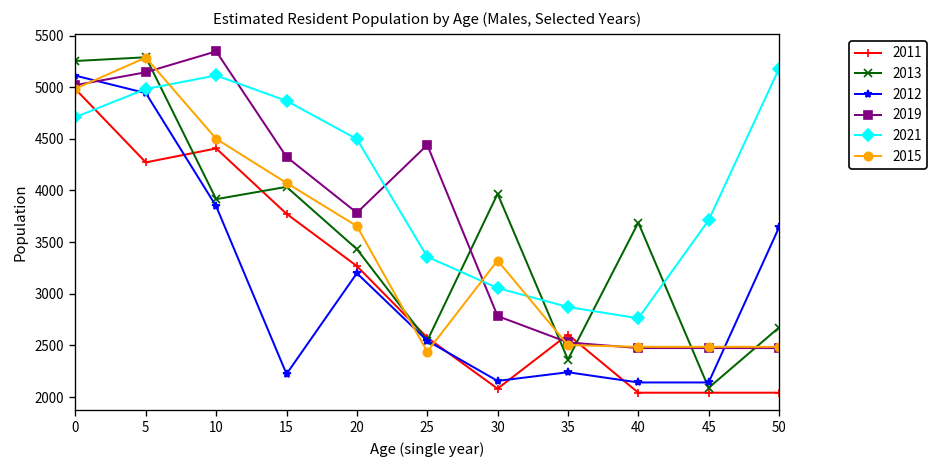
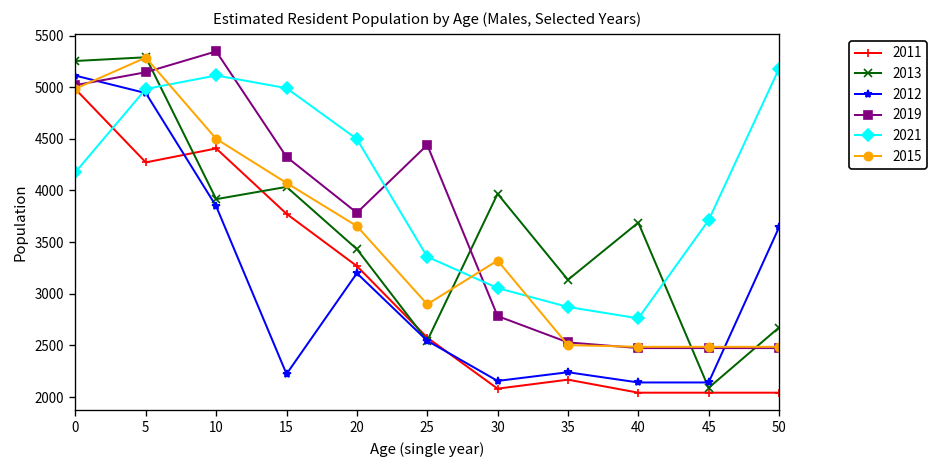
  {
    "2011": {
      "5": 4300,
      "10": 4400,
      "15": 3800,
      "20": 3300,
      "30": 2100,
-     "35": 2600,
+     "35": 2200,
      "40": 2000,
      "45": 2000,
      "50": 2000
    },
    "2013": {
      "0": 5300,
      "10": 3900,
      "15": 4000,
      "20": 3400,
      "30": 4000,
-     "35": 2400,
+     "35": 3100,
      "40": 3700,
      "45": 2100,
      "50": 2700
    },
    "2012": {
      "0": 5100,
      "5": 4900,
      "10": 3800,
      "15": 2200,
      "20": 3200,
      "30": 2200,
      "35": 2200,
      "40": 2100,
      "45": 2100,
      "50": 3600
    },
    "2019": {
      "0": 5000,
      "5": 5100,
      "10": 5300,
      "15": 4300,
      "20": 3800,
      "25": 4400,
      "30": 2800
    },
    "2021": {
-     "0": 4700,
+     "0": 4200,
      "5": 5000,
      "10": 5100,
-     "15": 4900,
+     "15": 5000,
      "20": 4500,
      "25": 3400,
      "30": 3100,
      "35": 2900,
      "40": 2800,
      "45": 3700,
      "50": 5200
    },
    "2015": {
      "10": 4500,
      "15": 4100,
      "20": 3700,
-     "25": 2400,
+     "25": 2900,
      "30": 3300
    }
  }
